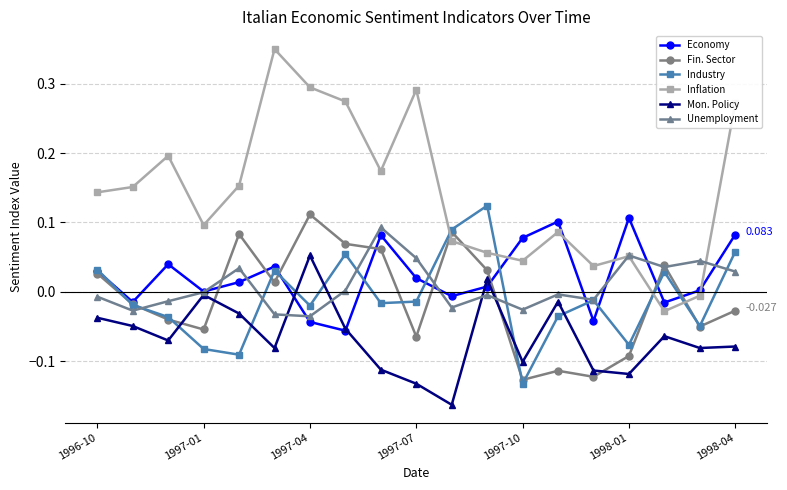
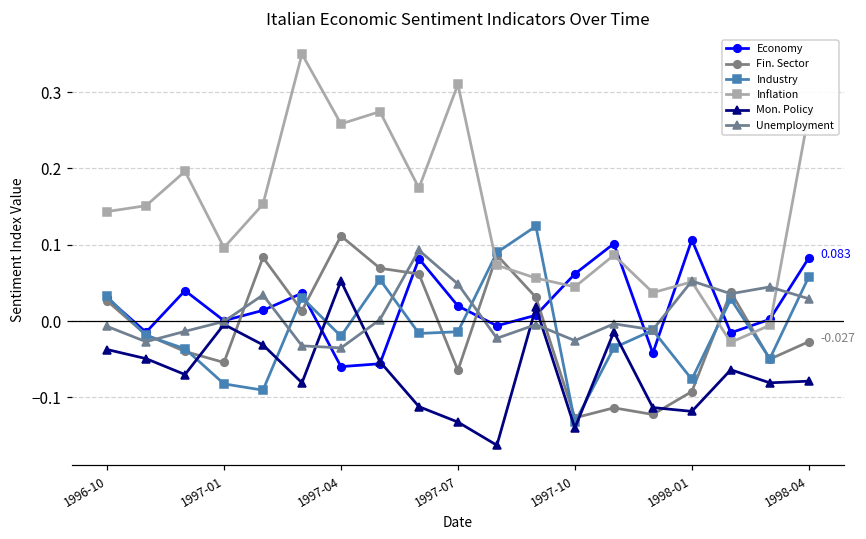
  {
    "Economy": {
-     "1997-04": -0.04,
+     "1997-04": -0.06,
      "1997-07": 0.02,
-     "1997-10": 0.08,
+     "1997-10": 0.06,
      "1998-01": 0.11
    },
    "Inflation": {
      "1996-10": 0.14,
      "1997-01": 0.10,
-     "1997-04": 0.29,
-     "1997-07": 0.29,
+     "1997-04": 0.26,
+     "1997-07": 0.31,
      "1997-10": 0.04
    },
    "Mon. Policy": {
      "1996-10": -0.04,
      "1997-01": 0.00,
      "1997-04": 0.05,
      "1997-07": -0.13,
-     "1997-10": -0.10,
+     "1997-10": -0.14,
      "1998-01": -0.12,
      "1998-04": -0.08
    }
  }
